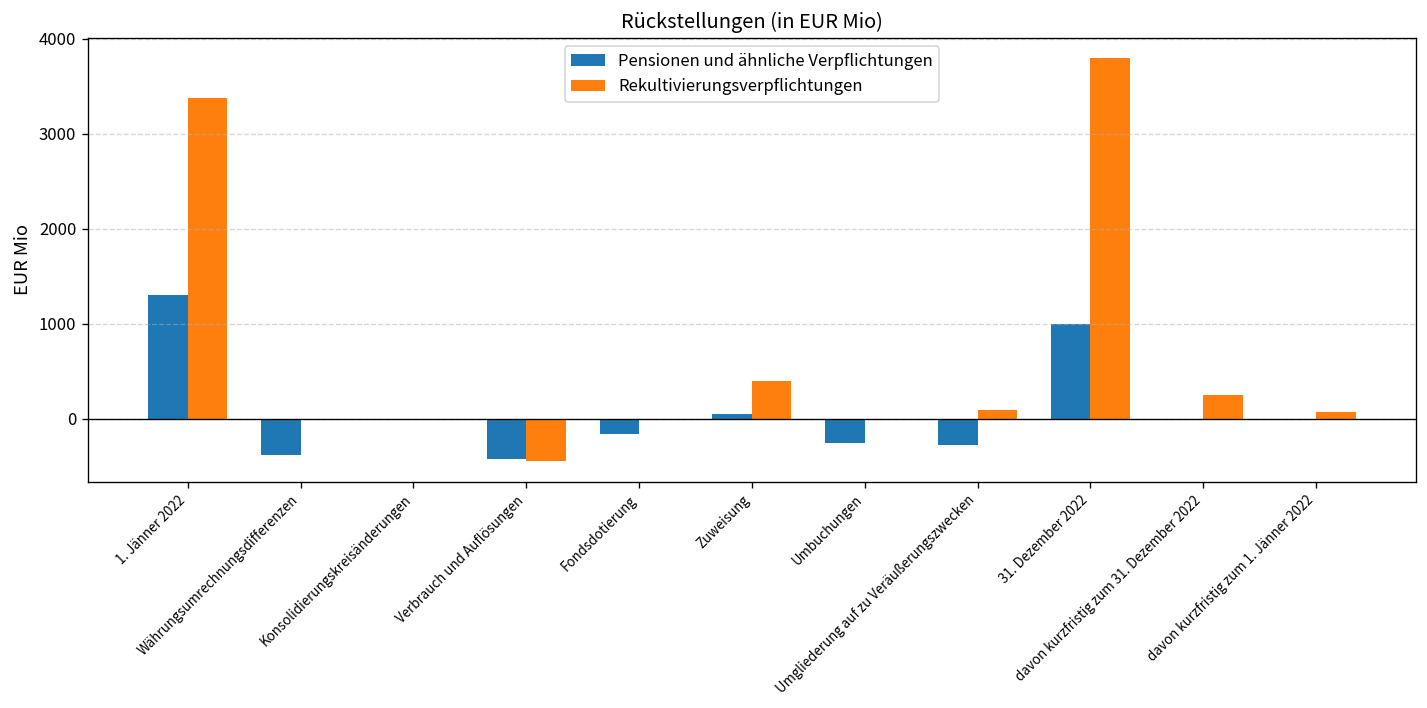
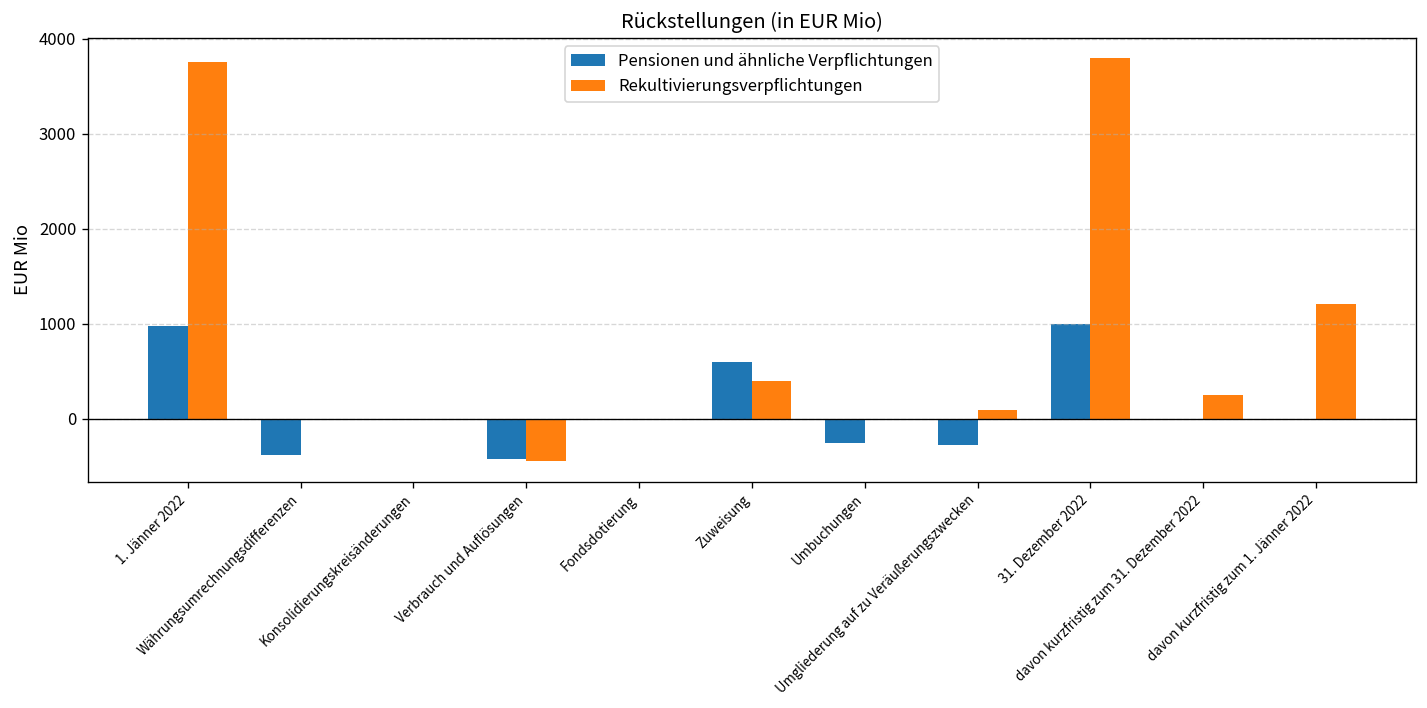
  {
    "Pensionen und ähnliche Verpflichtungen": {
-     "1. Jänner 2022": 1300,
+     "1. Jänner 2022": 1000,
      "Währungsumrechnungsdifferenzen": -400,
      "Konsolidierungskreisänderungen": 0,
      "Verbrauch und Auflösungen": -400,
-     "Fondsdotierung": -200,
-     "Zuweisung": 100,
+     "Fondsdotierung": 0,
+     "Zuweisung": 600,
      "Umbuchungen": -300,
      "Umgliederung auf zu Veräußerungszwecken": -300,
      "31. Dezember 2022": 1000,
      "davon kurzfristig zum 31. Dezember 2022": 0,
      "davon kurzfristig zum 1. Jänner 2022": 0
    },
    "Rekultivierungsverpflichtungen": {
-     "1. Jänner 2022": 3400,
+     "1. Jänner 2022": 3800,
      "Währungsumrechnungsdifferenzen": 0,
      "Konsolidierungskreisänderungen": 0,
      "Verbrauch und Auflösungen": -400,
      "Fondsdotierung": 0,
      "Zuweisung": 400,
      "Umbuchungen": 0,
      "Umgliederung auf zu Veräußerungszwecken": 100,
      "31. Dezember 2022": 3800,
      "davon kurzfristig zum 31. Dezember 2022": 200,
-     "davon kurzfristig zum 1. Jänner 2022": 100
+     "davon kurzfristig zum 1. Jänner 2022": 1200
    }
  }
